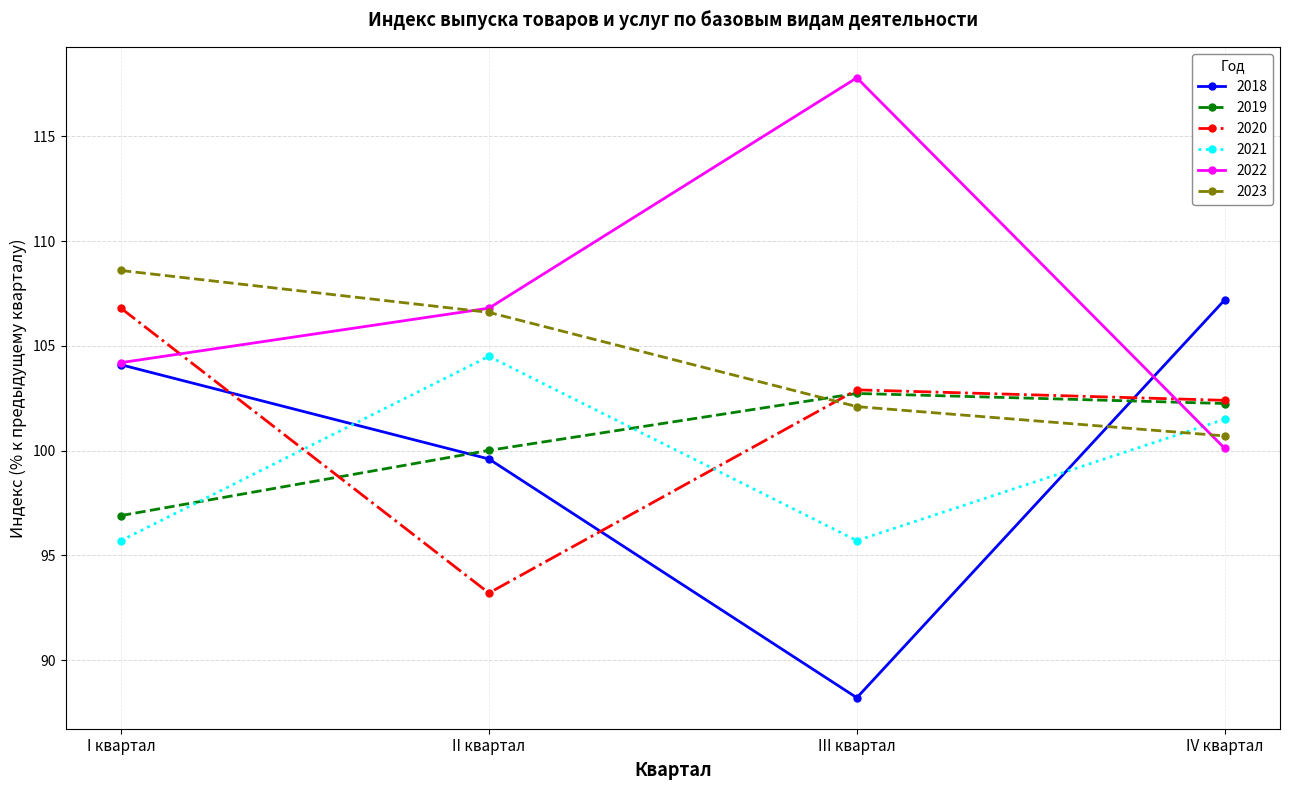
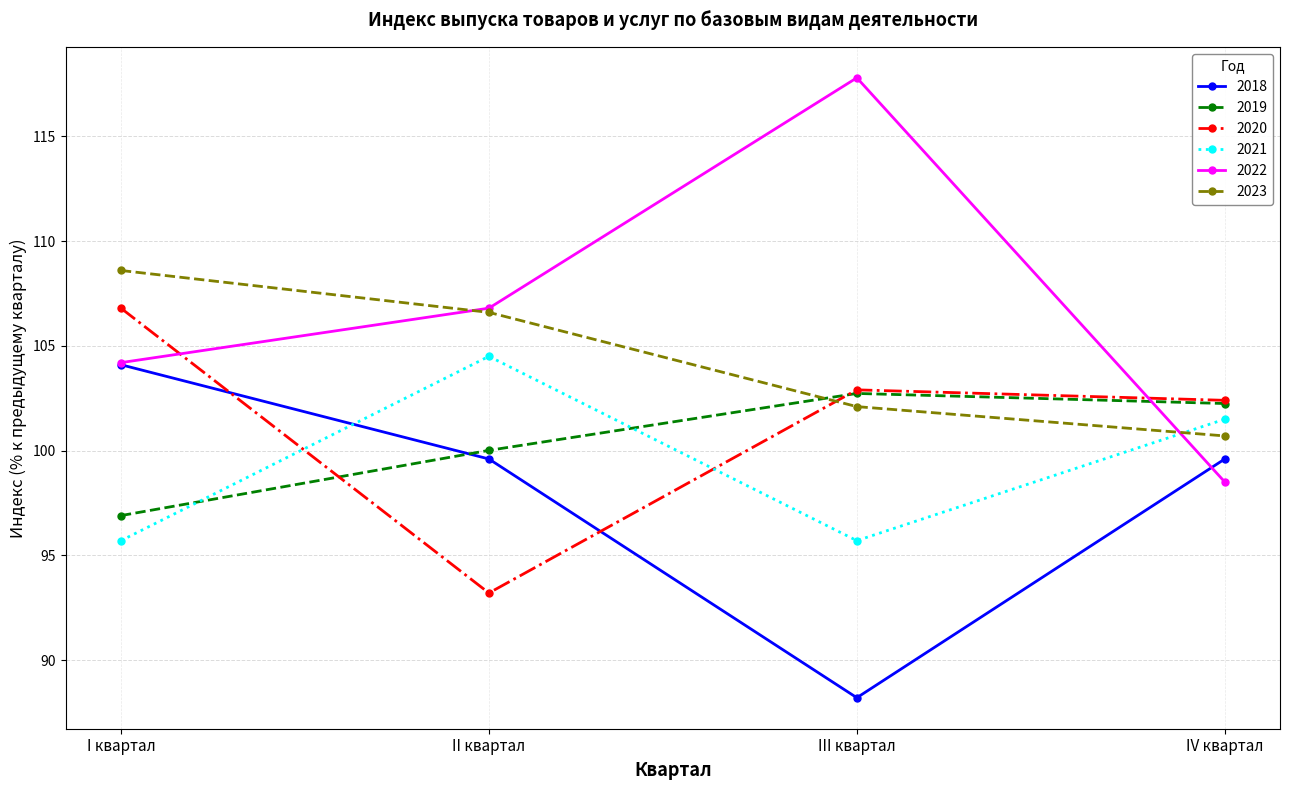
  {
    "2018": {
      "II квартал": 99.6,
      "III квартал": 88.2,
-     "IV квартал": 107.2
+     "IV квартал": 99.6
    },
    "2019": {
      "I квартал": 96.9,
      "II квартал": 100.0,
      "III квартал": 102.7,
      "IV квартал": 102.2
    },
    "2020": {
      "I квартал": 106.8,
      "II квартал": 93.2,
      "III квартал": 102.9,
      "IV квартал": 102.4
    },
    "2021": {
      "I квартал": 95.7,
      "II квартал": 104.5,
      "III квартал": 95.7,
      "IV квартал": 101.5
    },
    "2022": {
      "II квартал": 106.8,
      "III квартал": 117.8,
-     "IV квартал": 100.1
+     "IV квартал": 98.5
    },
    "2023": {
      "I квартал": 108.6,
      "II квартал": 106.6,
      "III квартал": 102.1,
      "IV квартал": 100.7
    }
  }
